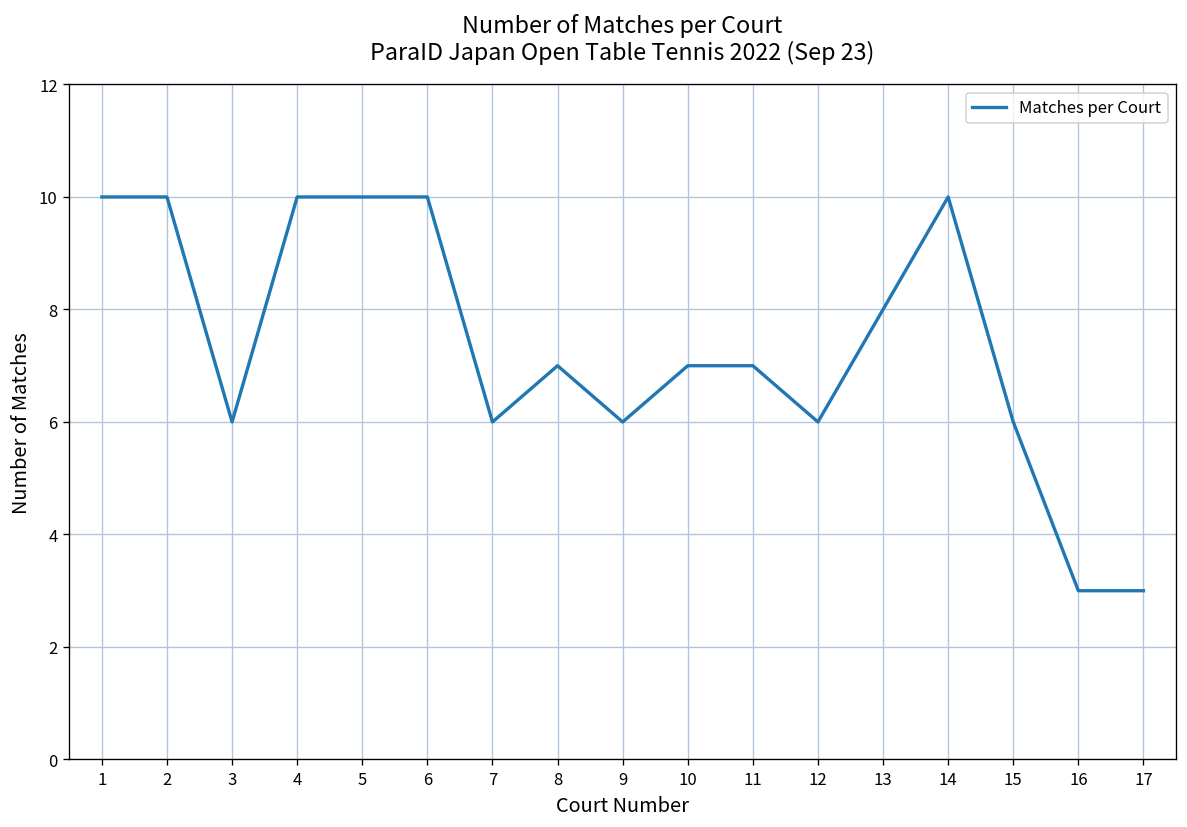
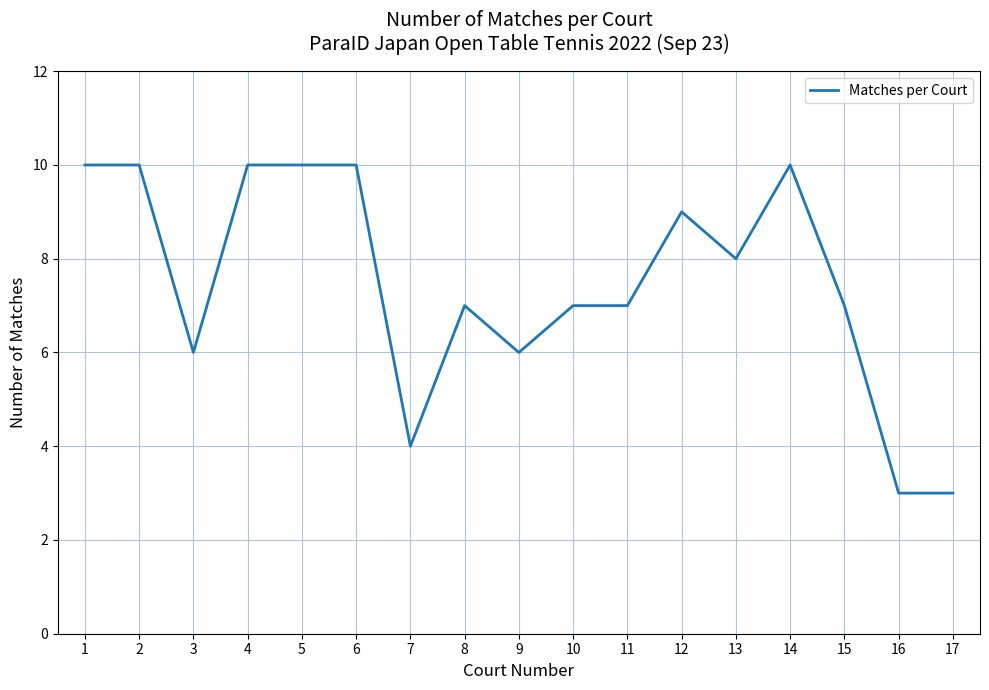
  {
    "1": 10,
    "2": 10,
    "3": 6,
    "4": 10,
    "5": 10,
    "6": 10,
-   "7": 6,
+   "7": 4,
    "8": 7,
    "9": 6,
    "10": 7,
    "11": 7,
-   "12": 6,
+   "12": 9,
    "13": 8,
    "14": 10,
-   "15": 6,
+   "15": 7,
    "16": 3,
    "17": 3
  }
